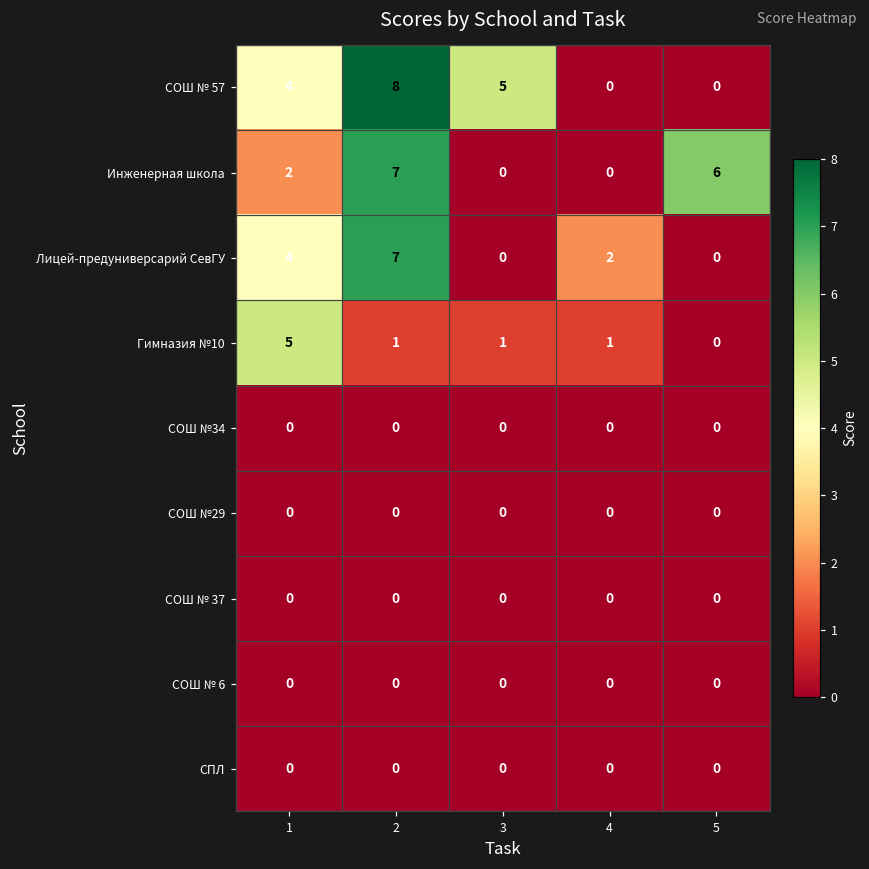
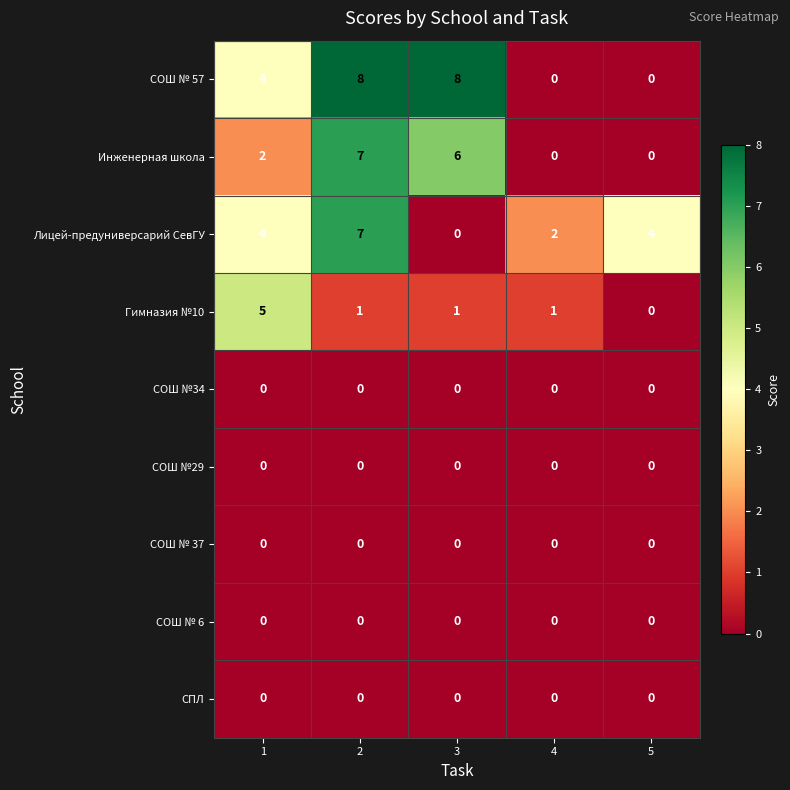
  {
    "СОШ № 57": {
      "1": 4,
      "2": 8,
-     "3": 5,
+     "3": 8,
      "4": 0,
      "5": 0
    },
    "Инженерная школа": {
      "1": 2,
      "2": 7,
-     "3": 0,
+     "3": 6,
      "4": 0,
-     "5": 6
+     "5": 0
    },
    "Лицей-предуниверсарий СевГУ": {
      "1": 4,
      "2": 7,
      "3": 0,
      "4": 2,
-     "5": 0
+     "5": 4
    },
    "Гимназия №10": {
      "1": 5,
      "2": 1,
      "3": 1,
      "4": 1,
      "5": 0
    },
    "СОШ №34": {
      "1": 0,
      "2": 0,
      "3": 0,
      "4": 0,
      "5": 0
    },
    "СОШ №29": {
      "1": 0,
      "2": 0,
      "3": 0,
      "4": 0,
      "5": 0
    },
    "СОШ № 37": {
      "1": 0,
      "2": 0,
      "3": 0,
      "4": 0,
      "5": 0
    },
    "СОШ № 6": {
      "1": 0,
      "2": 0,
      "3": 0,
      "4": 0,
      "5": 0
    },
    "СПЛ": {
      "1": 0,
      "2": 0,
      "3": 0,
      "4": 0,
      "5": 0
    }
  }
